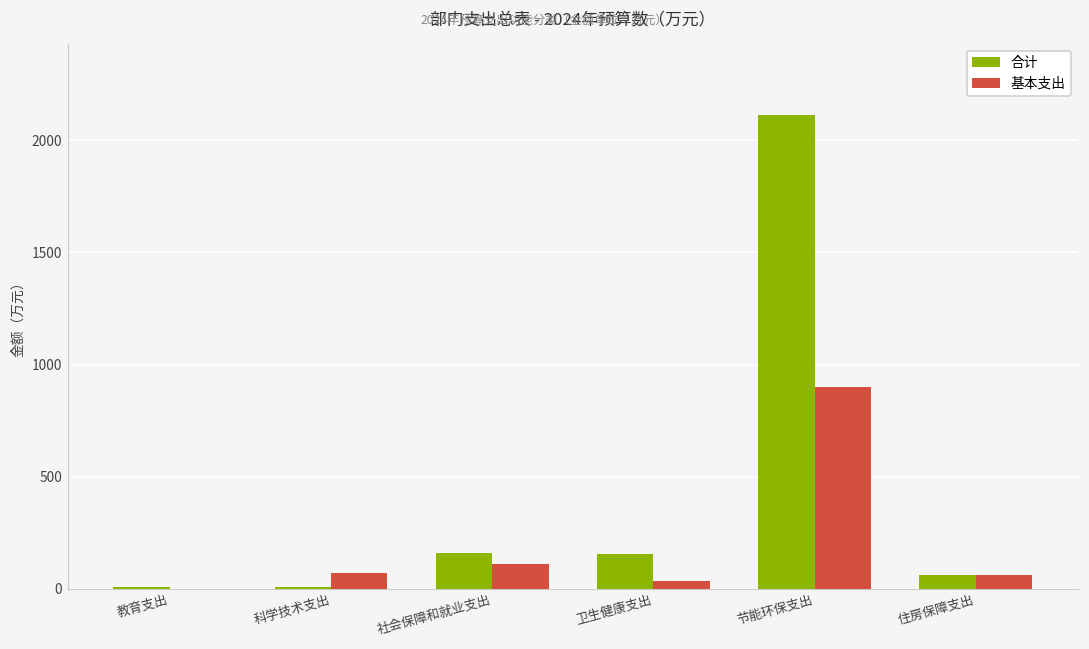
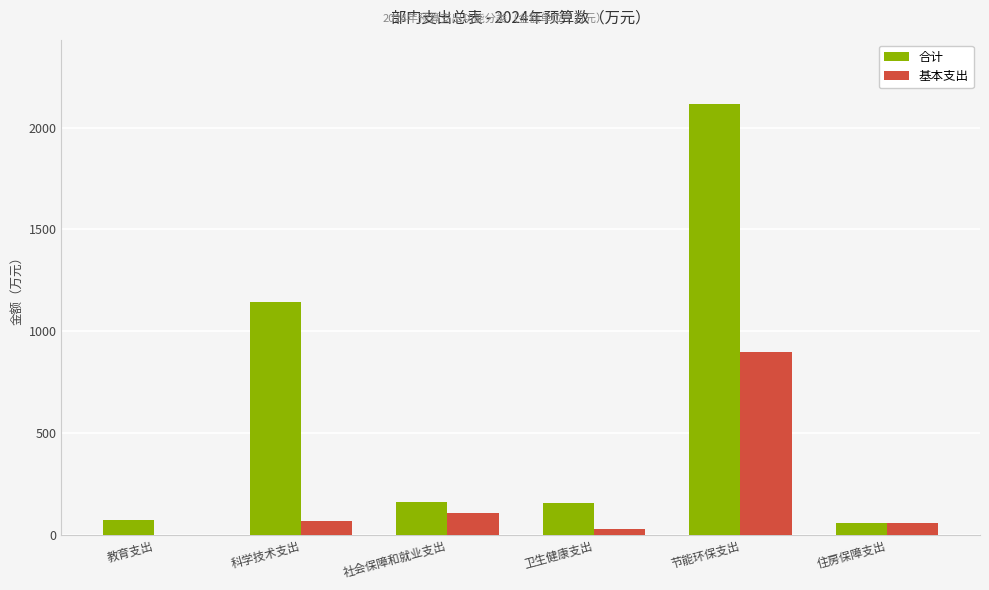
  {
    "合计": {
-     "教育支出": 10,
-     "科学技术支出": 10,
+     "教育支出": 80,
+     "科学技术支出": 1140,
      "社会保障和就业支出": 160,
      "卫生健康支出": 160,
      "节能环保支出": 2110,
      "住房保障支出": 60
    },
    "基本支出": {
      "教育支出": 0,
      "科学技术支出": 70,
      "社会保障和就业支出": 110,
      "卫生健康支出": 30,
      "节能环保支出": 900,
      "住房保障支出": 60
    }
  }
